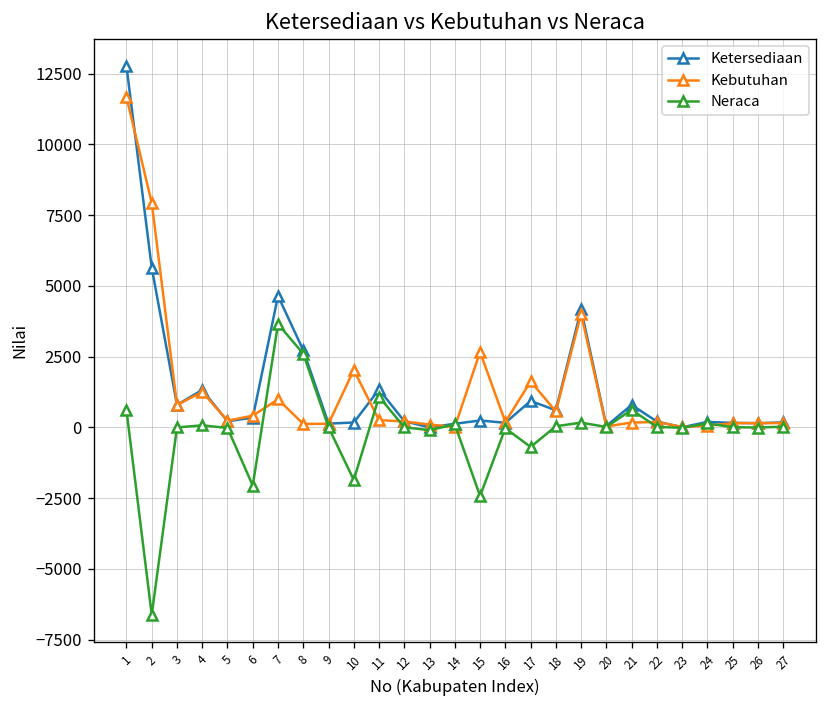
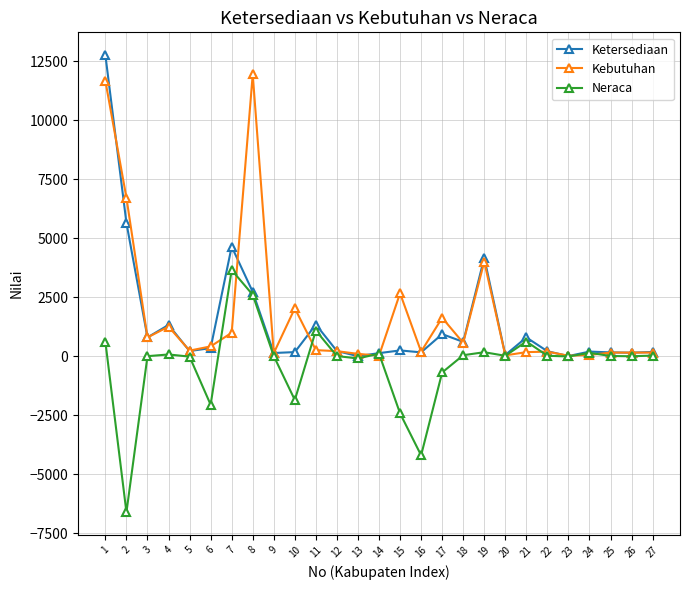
  {
    "Ketersediaan": {
      "1": 12800,
      "2": 5600,
      "7": 4600,
      "8": 2700,
      "10": 200,
      "11": 1300,
      "15": 200,
      "17": 900,
      "19": 4200,
      "21": 800
    },
    "Kebutuhan": {
      "1": 11700,
-     "2": 7900,
+     "2": 6700,
      "7": 1000,
-     "8": 100,
+     "8": 11900,
      "10": 2000,
      "11": 300,
      "15": 2700,
      "17": 1600,
      "19": 4000,
      "21": 200
    },
    "Neraca": {
      "1": 600,
      "2": -6600,
      "3": 0,
      "4": 100,
      "5": 0,
      "6": -2100,
      "7": 3700,
      "8": 2600,
      "9": 0,
      "10": -1900,
      "11": 1100,
      "12": 0,
      "15": -2400,
-     "16": 0,
+     "16": -4200,
      "17": -700,
      "18": 0,
      "19": 200,
      "21": 600,
      "22": 0,
      "25": 0,
      "26": 0,
      "27": 0
    }
  }
